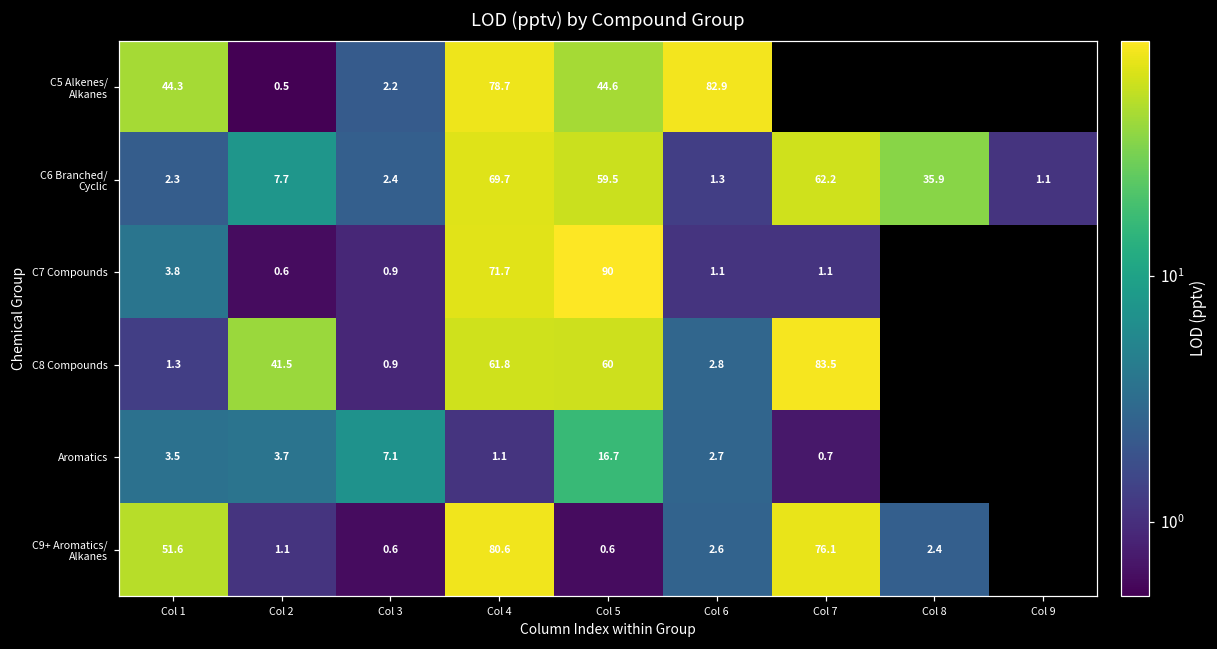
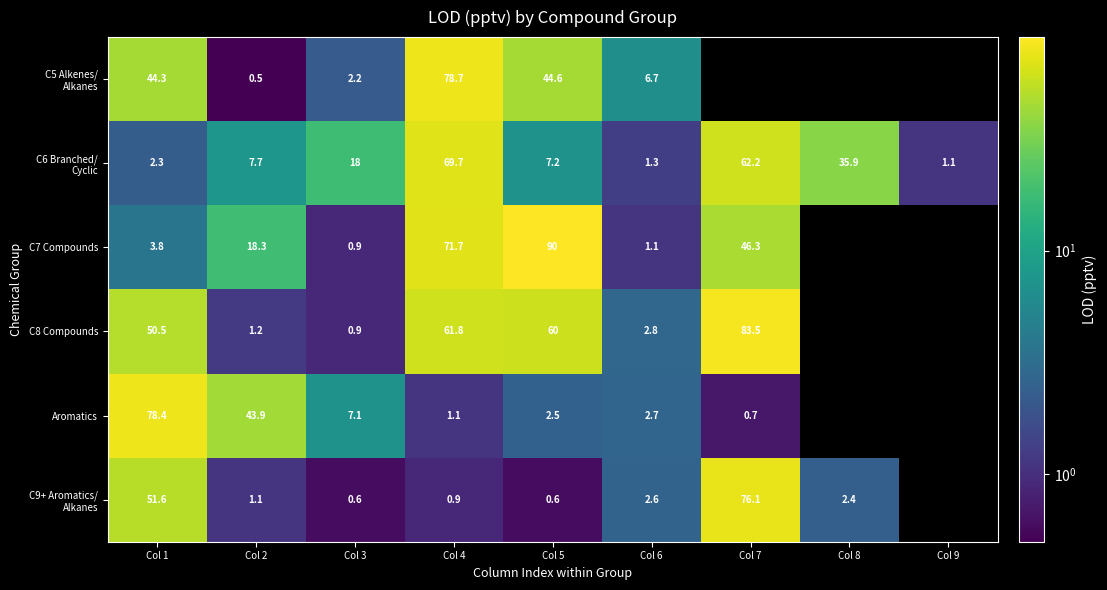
  {
    "C5 Alkenes/ Alkanes": {
      "Col 1": 44.3,
      "Col 2": 0.5,
      "Col 3": 2.2,
      "Col 4": 78.7,
      "Col 5": 44.6,
-     "Col 6": 82.9
+     "Col 6": 6.7
    },
    "C6 Branched/ Cyclic": {
      "Col 1": 2.3,
      "Col 2": 7.7,
-     "Col 3": 2.4,
+     "Col 3": 18,
      "Col 4": 69.7,
-     "Col 5": 59.5,
+     "Col 5": 7.2,
      "Col 6": 1.3,
      "Col 7": 62.2,
      "Col 8": 35.9,
      "Col 9": 1.1
    },
    "C7 Compounds": {
      "Col 1": 3.8,
-     "Col 2": 0.6,
+     "Col 2": 18.3,
      "Col 3": 0.9,
      "Col 4": 71.7,
      "Col 5": 90,
      "Col 6": 1.1,
-     "Col 7": 1.1
+     "Col 7": 46.3
    },
    "C8 Compounds": {
-     "Col 1": 1.3,
-     "Col 2": 41.5,
+     "Col 1": 50.5,
+     "Col 2": 1.2,
      "Col 3": 0.9,
      "Col 4": 61.8,
      "Col 5": 60,
      "Col 6": 2.8,
      "Col 7": 83.5
    },
    "Aromatics": {
-     "Col 1": 3.5,
-     "Col 2": 3.7,
+     "Col 1": 78.4,
+     "Col 2": 43.9,
      "Col 3": 7.1,
      "Col 4": 1.1,
-     "Col 5": 16.7,
+     "Col 5": 2.5,
      "Col 6": 2.7,
      "Col 7": 0.7
    },
    "C9+ Aromatics/ Alkanes": {
      "Col 1": 51.6,
      "Col 2": 1.1,
      "Col 3": 0.6,
-     "Col 4": 80.6,
+     "Col 4": 0.9,
      "Col 5": 0.6,
      "Col 6": 2.6,
      "Col 7": 76.1,
      "Col 8": 2.4
    }
  }
